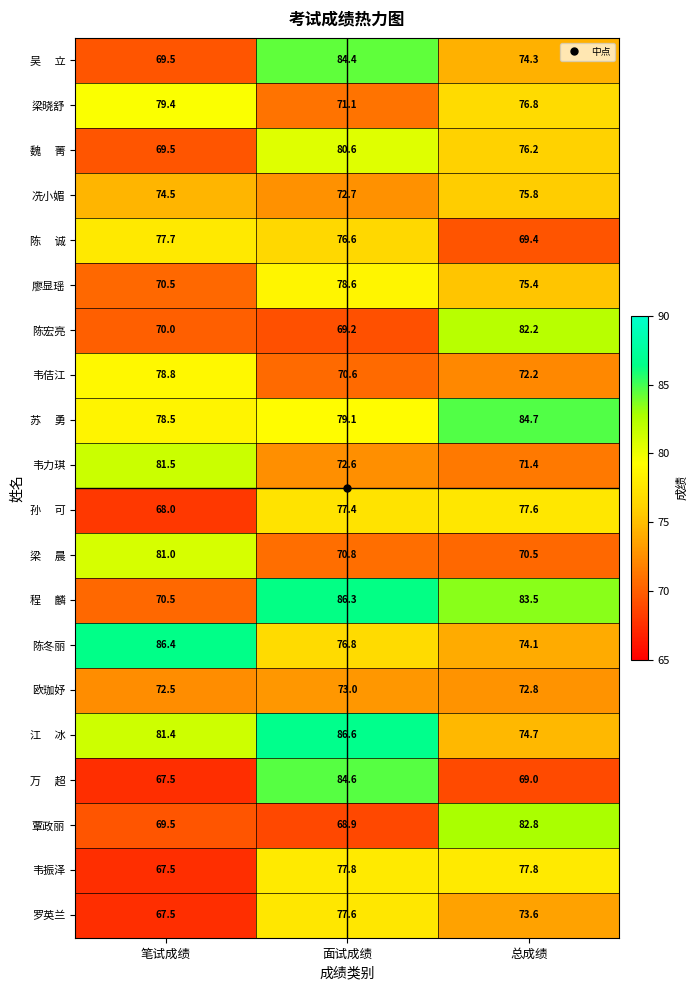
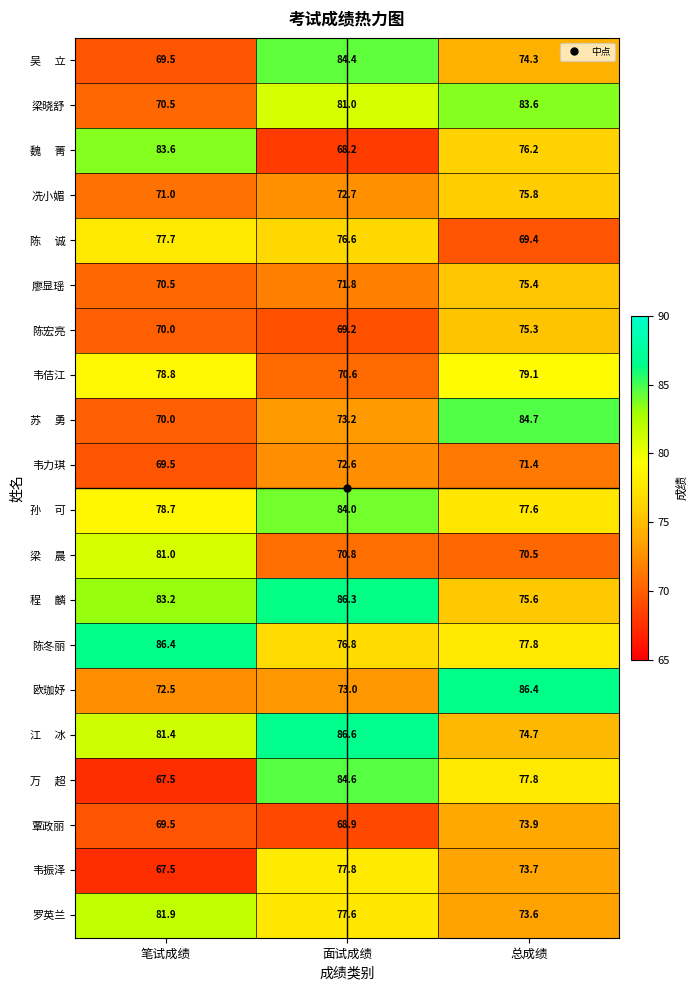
  {
    "吴 立": {
      "笔试成绩": 69.5,
      "面试成绩": 84.4,
      "总成绩": 74.3
    },
    "梁晓舒": {
-     "笔试成绩": 79.4,
-     "面试成绩": 71.1,
-     "总成绩": 76.8
+     "笔试成绩": 70.5,
+     "面试成绩": 81.0,
+     "总成绩": 83.6
    },
    "魏 菁": {
-     "笔试成绩": 69.5,
-     "面试成绩": 80.6,
+     "笔试成绩": 83.6,
+     "面试成绩": 68.2,
      "总成绩": 76.2
    },
    "冼小媚": {
-     "笔试成绩": 74.5,
+     "笔试成绩": 71.0,
      "面试成绩": 72.7,
      "总成绩": 75.8
    },
    "陈 诚": {
      "笔试成绩": 77.7,
      "面试成绩": 76.6,
      "总成绩": 69.4
    },
    "廖显瑶": {
      "笔试成绩": 70.5,
-     "面试成绩": 78.6,
+     "面试成绩": 71.8,
      "总成绩": 75.4
    },
    "陈宏亮": {
      "笔试成绩": 70.0,
      "面试成绩": 69.2,
-     "总成绩": 82.2
+     "总成绩": 75.3
    },
    "韦佶江": {
      "笔试成绩": 78.8,
      "面试成绩": 70.6,
-     "总成绩": 72.2
+     "总成绩": 79.1
    },
    "苏 勇": {
-     "笔试成绩": 78.5,
-     "面试成绩": 79.1,
+     "笔试成绩": 70.0,
+     "面试成绩": 73.2,
      "总成绩": 84.7
    },
    "韦力琪": {
-     "笔试成绩": 81.5,
+     "笔试成绩": 69.5,
      "面试成绩": 72.6,
      "总成绩": 71.4
    },
    "孙 可": {
-     "笔试成绩": 68.0,
-     "面试成绩": 77.4,
+     "笔试成绩": 78.7,
+     "面试成绩": 84.0,
      "总成绩": 77.6
    },
    "梁 晨": {
      "笔试成绩": 81.0,
      "面试成绩": 70.8,
      "总成绩": 70.5
    },
    "程 麟": {
-     "笔试成绩": 70.5,
+     "笔试成绩": 83.2,
      "面试成绩": 86.3,
-     "总成绩": 83.5
+     "总成绩": 75.6
    },
    "陈冬丽": {
      "笔试成绩": 86.4,
      "面试成绩": 76.8,
-     "总成绩": 74.1
+     "总成绩": 77.8
    },
    "欧珈妤": {
      "笔试成绩": 72.5,
      "面试成绩": 73.0,
-     "总成绩": 72.8
+     "总成绩": 86.4
    },
    "江 冰": {
      "笔试成绩": 81.4,
      "面试成绩": 86.6,
      "总成绩": 74.7
    },
    "万 超": {
      "笔试成绩": 67.5,
      "面试成绩": 84.6,
-     "总成绩": 69.0
+     "总成绩": 77.8
    },
    "覃政丽": {
      "笔试成绩": 69.5,
      "面试成绩": 68.9,
-     "总成绩": 82.8
+     "总成绩": 73.9
    },
    "韦振泽": {
      "笔试成绩": 67.5,
      "面试成绩": 77.8,
-     "总成绩": 77.8
+     "总成绩": 73.7
    },
    "罗英兰": {
-     "笔试成绩": 67.5,
+     "笔试成绩": 81.9,
      "面试成绩": 77.6,
      "总成绩": 73.6
    }
  }
